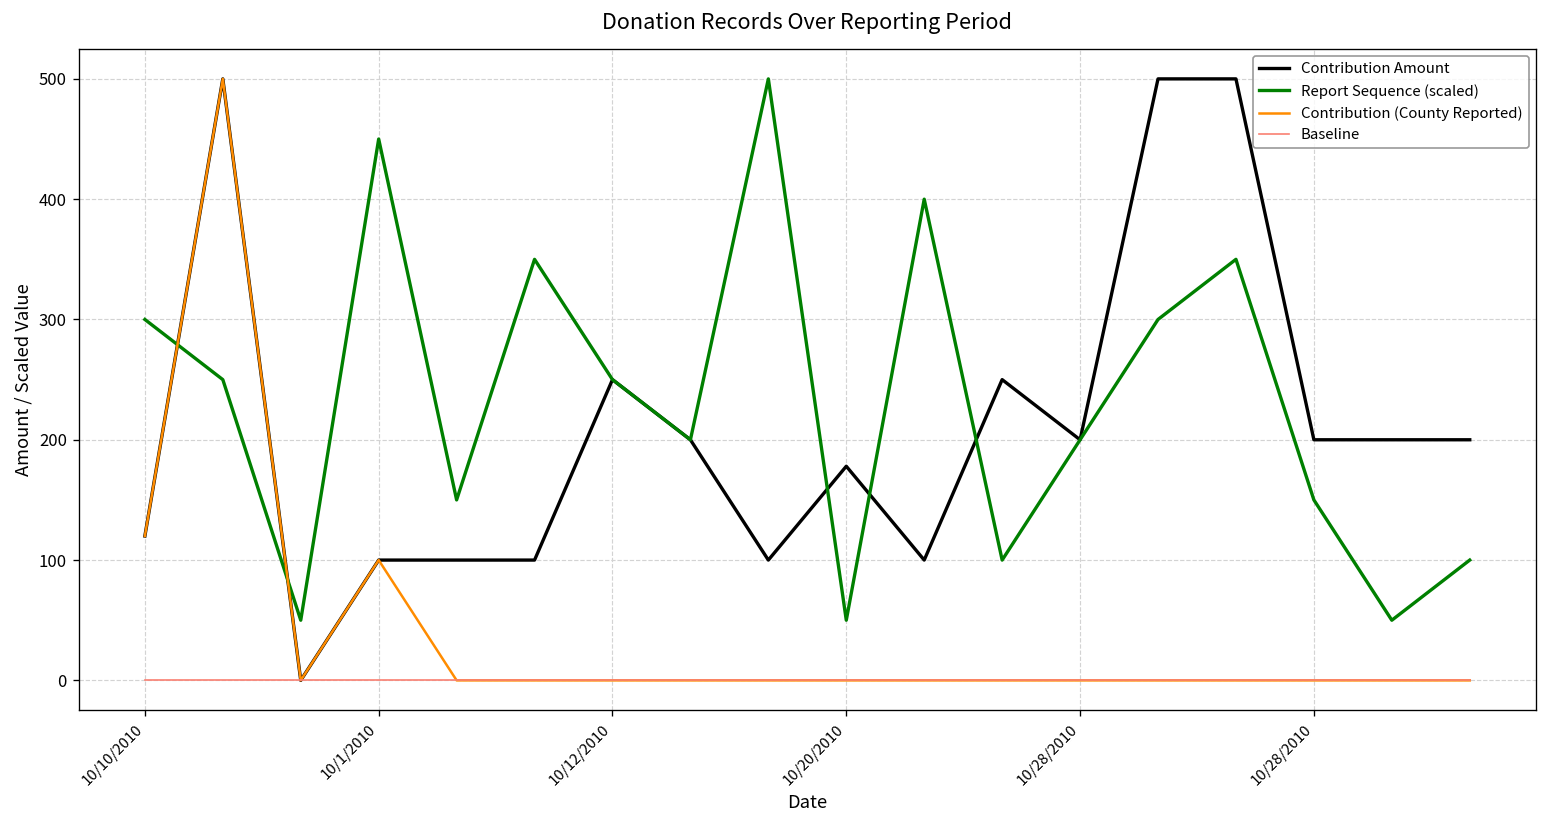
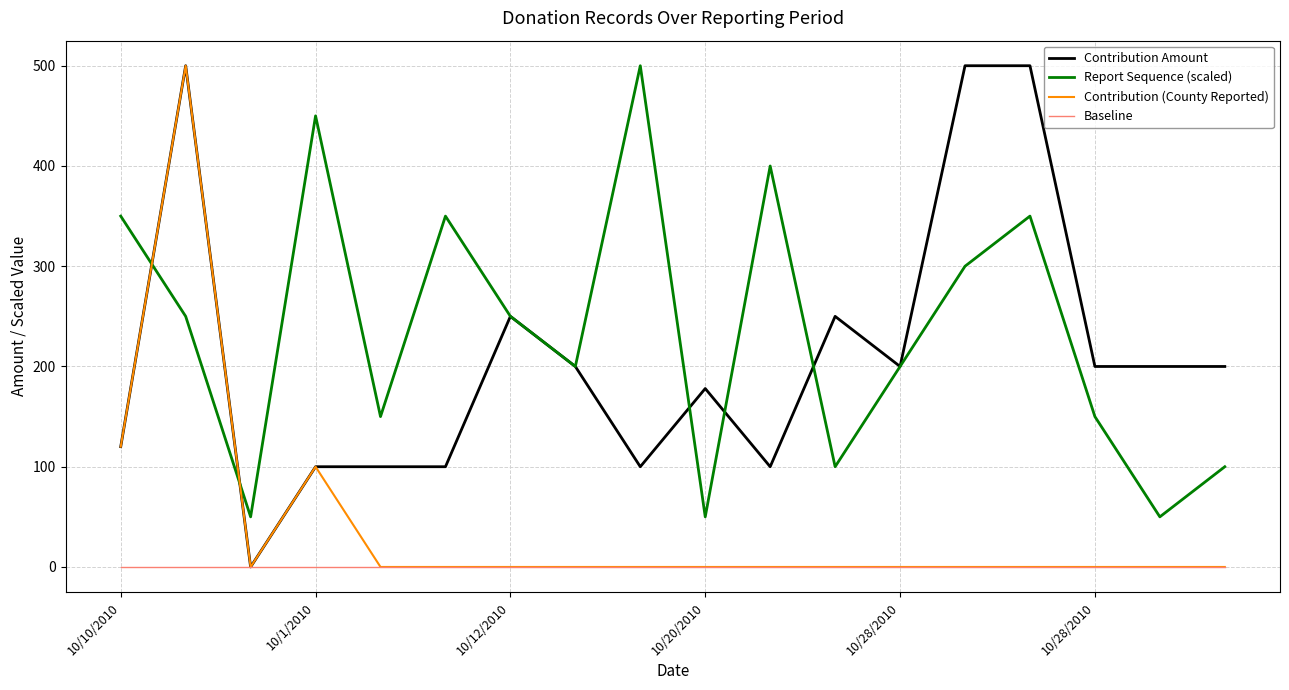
  {
    "Contribution Amount": {
      "10/20/2010": 178
    },
    "Report Sequence (scaled)": {
-     "10/10/2010": 300,
+     "10/10/2010": 350,
      "10/20/2010": 50
    },
    "Baseline": {
      "10/10/2010": 0
    }
  }
